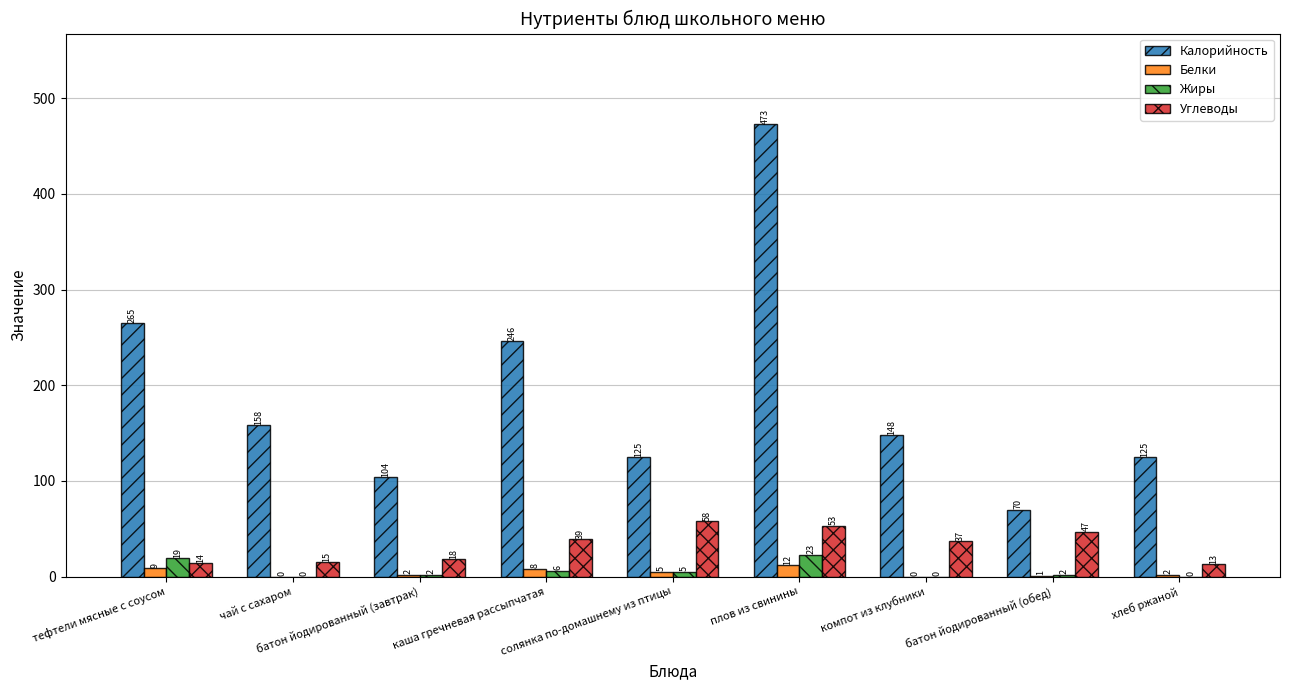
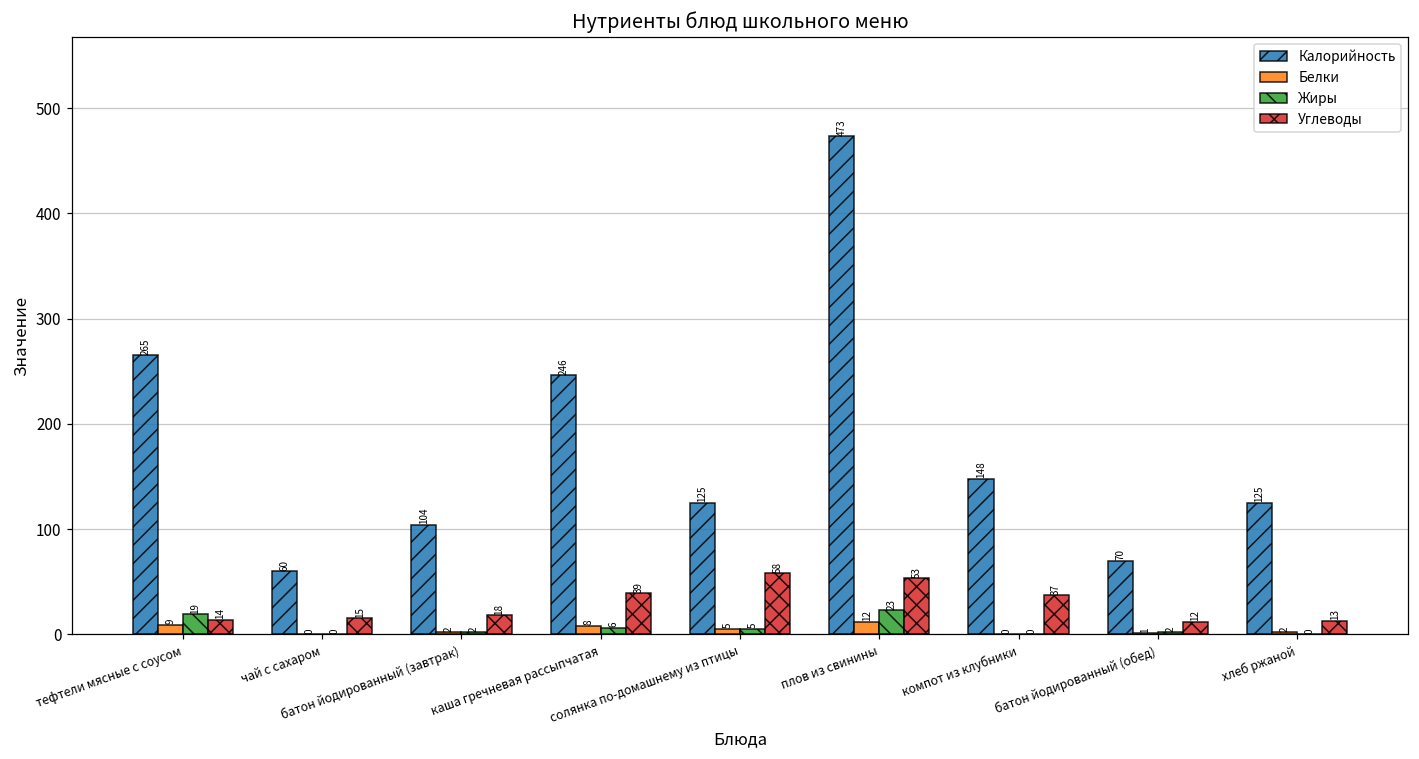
  {
    "Калорийность": {
      "тефтели мясные с соусом": 265,
-     "чай с сахаром": 158,
+     "чай с сахаром": 60,
      "батон йодированный (завтрак)": 104,
      "каша гречневая рассыпчатая": 246,
      "солянка по-домашнему из птицы": 125,
      "плов из свинины": 473,
      "компот из клубники": 148,
      "батон йодированный (обед)": 70,
      "хлеб ржаной": 125
    },
    "Белки": {
      "тефтели мясные с соусом": 9,
      "чай с сахаром": 0,
      "батон йодированный (завтрак)": 2,
      "каша гречневая рассыпчатая": 8,
      "солянка по-домашнему из птицы": 5,
      "плов из свинины": 12,
      "компот из клубники": 0,
      "батон йодированный (обед)": 1,
      "хлеб ржаной": 2
    },
    "Жиры": {
      "тефтели мясные с соусом": 19,
      "чай с сахаром": 0,
      "батон йодированный (завтрак)": 2,
      "каша гречневая рассыпчатая": 6,
      "солянка по-домашнему из птицы": 5,
      "плов из свинины": 23,
      "компот из клубники": 0,
      "батон йодированный (обед)": 2,
      "хлеб ржаной": 0
    },
    "Углеводы": {
      "тефтели мясные с соусом": 14,
      "чай с сахаром": 15,
      "батон йодированный (завтрак)": 18,
      "каша гречневая рассыпчатая": 39,
      "солянка по-домашнему из птицы": 58,
      "плов из свинины": 53,
      "компот из клубники": 37,
-     "батон йодированный (обед)": 47,
+     "батон йодированный (обед)": 12,
      "хлеб ржаной": 13
    }
  }
